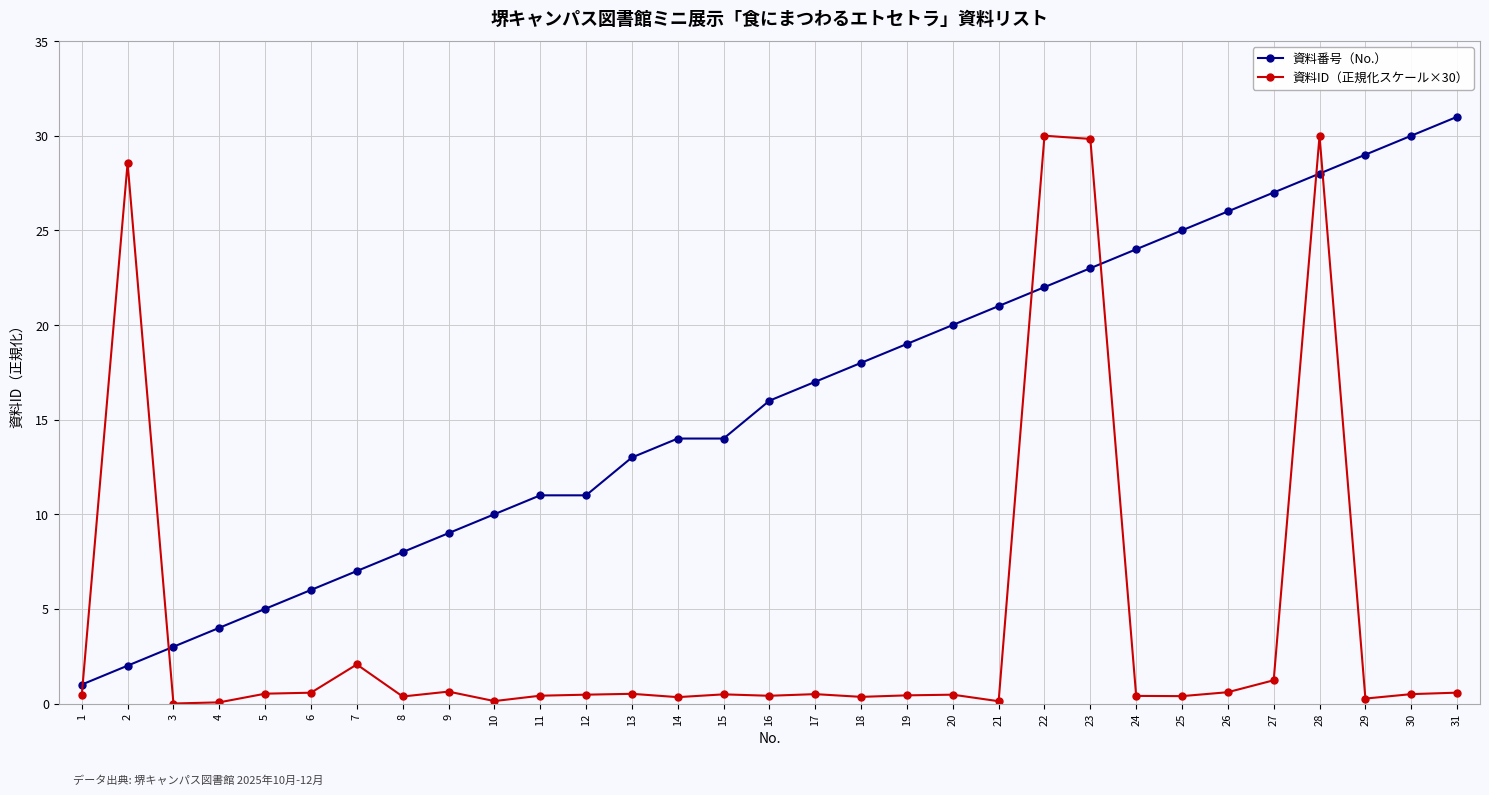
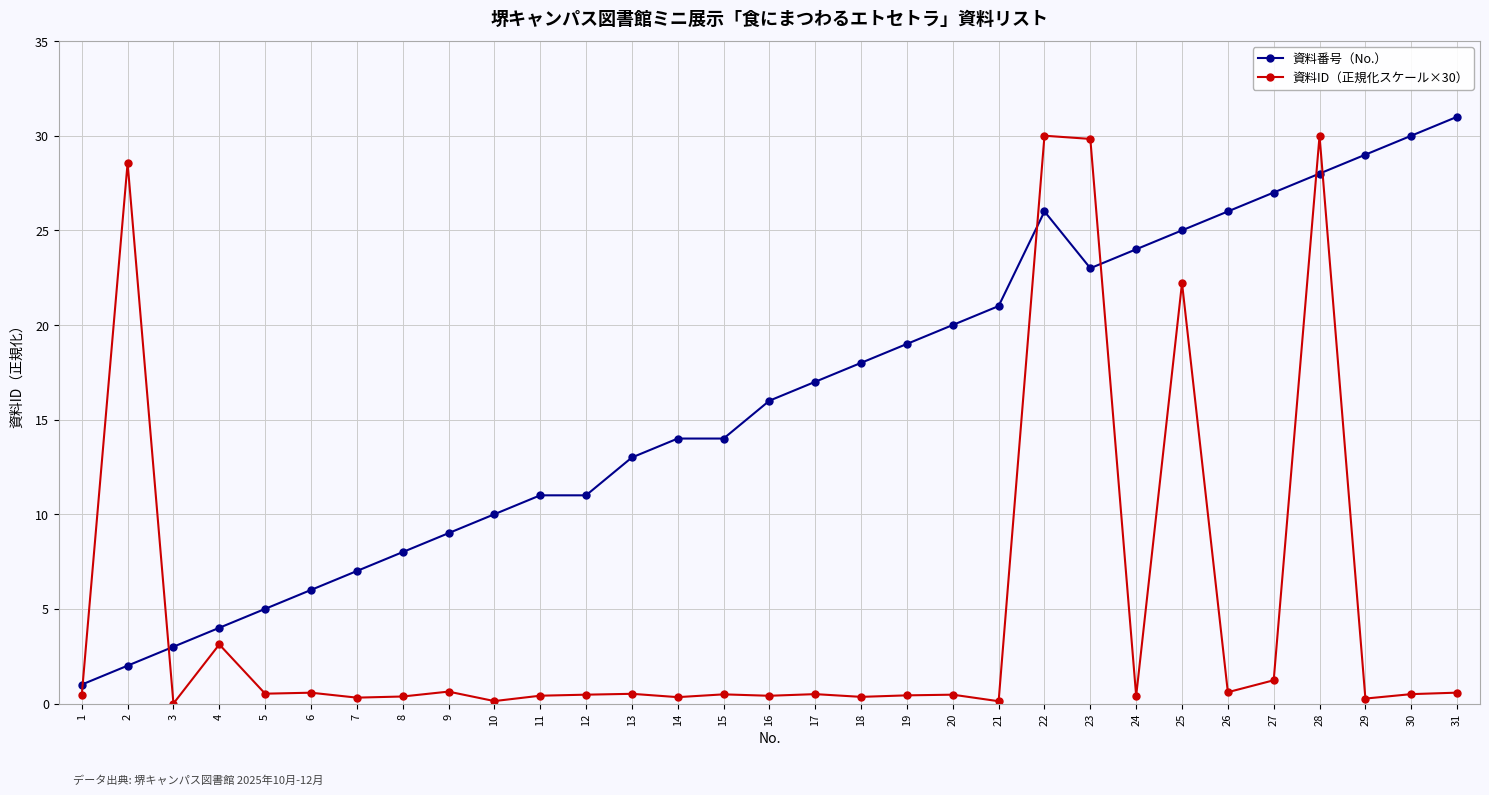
  {
    "資料番号（No.）": {
      "1": 1,
      "2": 2,
      "3": 3,
      "4": 4,
      "5": 5,
      "6": 6,
      "7": 7,
      "8": 8,
      "9": 9,
      "10": 10,
      "11": 11,
      "12": 11,
      "13": 13,
      "14": 14,
      "15": 14,
      "16": 16,
      "17": 17,
      "18": 18,
      "19": 19,
      "20": 20,
      "21": 21,
-     "22": 22,
+     "22": 26,
      "23": 23,
      "24": 24,
      "25": 25,
      "26": 26,
      "27": 27,
      "28": 28,
      "29": 29,
      "30": 30,
      "31": 31
    },
    "資料ID（正規化スケール×30）": {
      "1": 0.4,
      "2": 28.6,
      "3": 0.0,
-     "4": 0.1,
+     "4": 3.1,
      "5": 0.5,
      "6": 0.6,
-     "7": 2.1,
+     "7": 0.3,
      "8": 0.4,
      "9": 0.6,
      "10": 0.1,
      "11": 0.4,
      "12": 0.5,
      "13": 0.5,
      "14": 0.3,
      "15": 0.5,
      "16": 0.4,
      "17": 0.5,
      "18": 0.4,
      "19": 0.4,
      "20": 0.5,
      "21": 0.1,
      "22": 30.0,
      "23": 29.8,
      "24": 0.4,
-     "25": 0.4,
+     "25": 22.2,
      "26": 0.6,
      "27": 1.2,
      "28": 30.0,
      "29": 0.3,
      "30": 0.5,
      "31": 0.6
    }
  }
